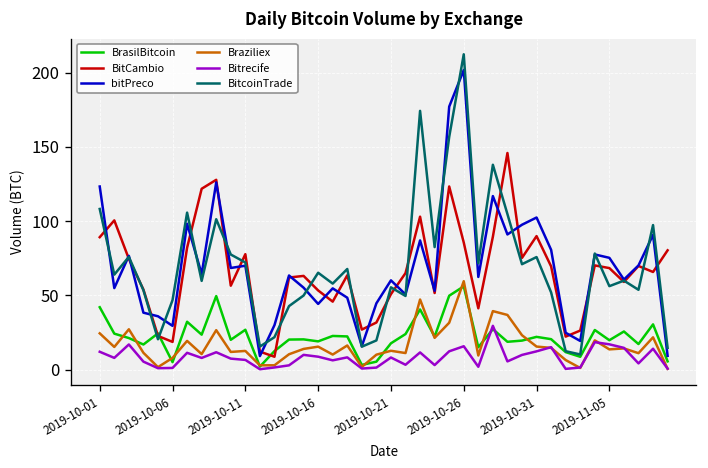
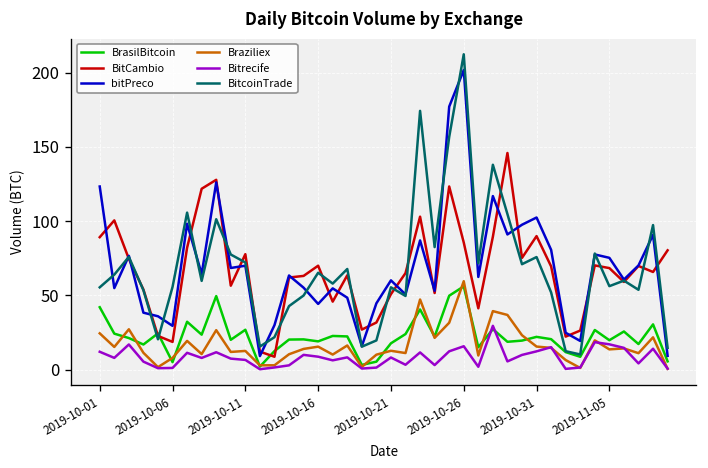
  {
    "BrasilBitcoin": {
      "2019-10-01": 42,
      "2019-10-06": 5,
      "2019-10-11": 27,
      "2019-10-16": 19,
      "2019-10-21": 18,
      "2019-10-26": 56,
      "2019-10-31": 22,
      "2019-11-05": 20
    },
    "BitCambio": {
      "2019-10-01": 89,
      "2019-10-06": 19,
      "2019-10-11": 78,
-     "2019-10-16": 53,
+     "2019-10-16": 70,
      "2019-10-21": 51,
      "2019-10-26": 86,
      "2019-10-31": 90,
      "2019-11-05": 68
    },
    "bitPreco": {
      "2019-10-01": 123,
      "2019-10-06": 30,
      "2019-10-11": 70,
      "2019-10-16": 44,
      "2019-10-21": 60,
      "2019-10-26": 202,
      "2019-10-31": 102,
      "2019-11-05": 75
    },
    "Braziliex": {
      "2019-10-01": 24,
      "2019-10-06": 8,
      "2019-10-11": 13,
      "2019-10-16": 16,
      "2019-10-21": 13,
      "2019-10-26": 60,
      "2019-10-31": 16,
      "2019-11-05": 14
    },
    "Bitrecife": {
      "2019-10-01": 12,
      "2019-10-06": 1,
      "2019-10-11": 7,
      "2019-10-16": 9,
      "2019-10-21": 8,
      "2019-10-26": 16,
      "2019-10-31": 12,
      "2019-11-05": 17
    },
    "BitcoinTrade": {
-     "2019-10-01": 108,
-     "2019-10-06": 47,
+     "2019-10-01": 55,
+     "2019-10-06": 56,
      "2019-10-11": 72,
      "2019-10-16": 65,
      "2019-10-21": 55,
      "2019-10-26": 212,
      "2019-10-31": 76,
      "2019-11-05": 56
    }
  }
